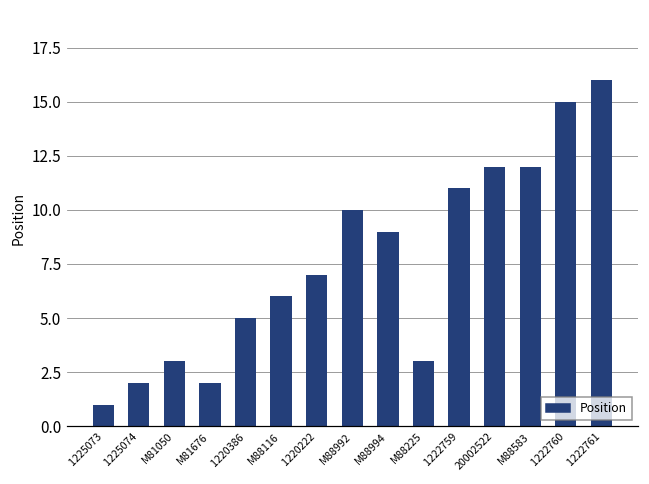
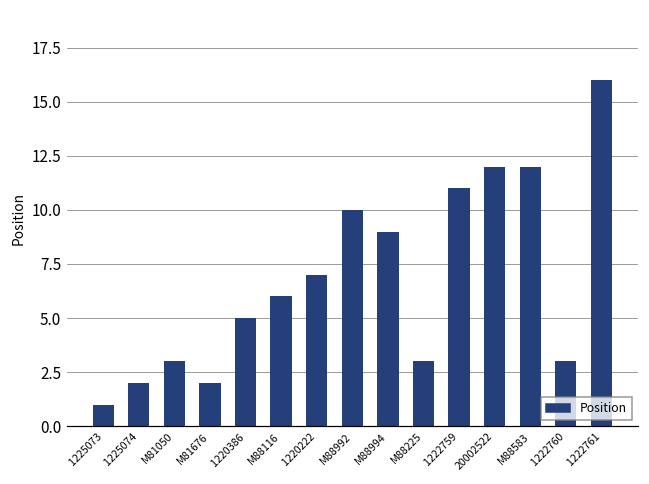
  {
    "1225073": 1,
    "1225074": 2,
    "M81050": 3,
    "M81676": 2,
    "1220386": 5,
    "M88116": 6,
    "1220222": 7,
    "M88992": 10,
    "M88994": 9,
    "M88225": 3,
    "1222759": 11,
    "20002522": 12,
    "M88583": 12,
-   "1222760": 15,
+   "1222760": 3,
    "1222761": 16
  }
